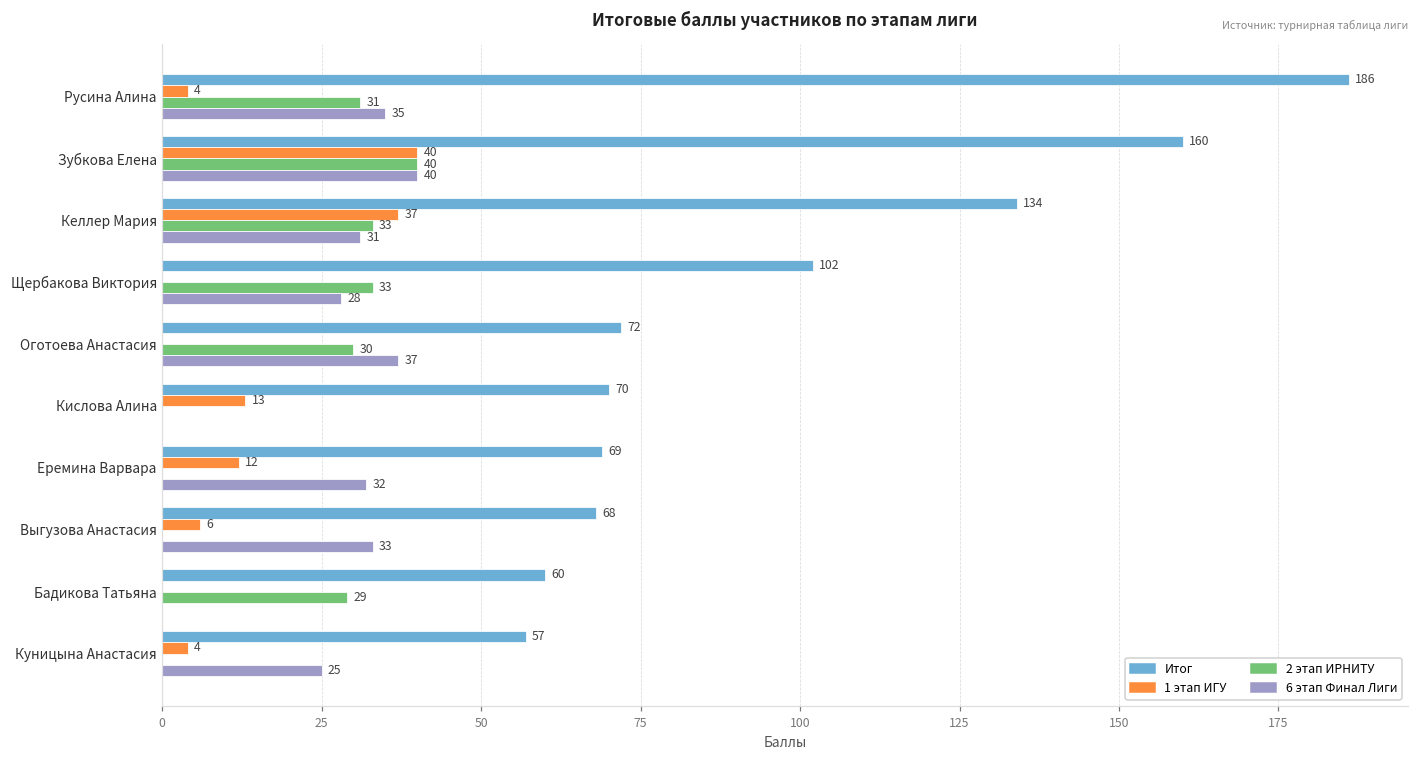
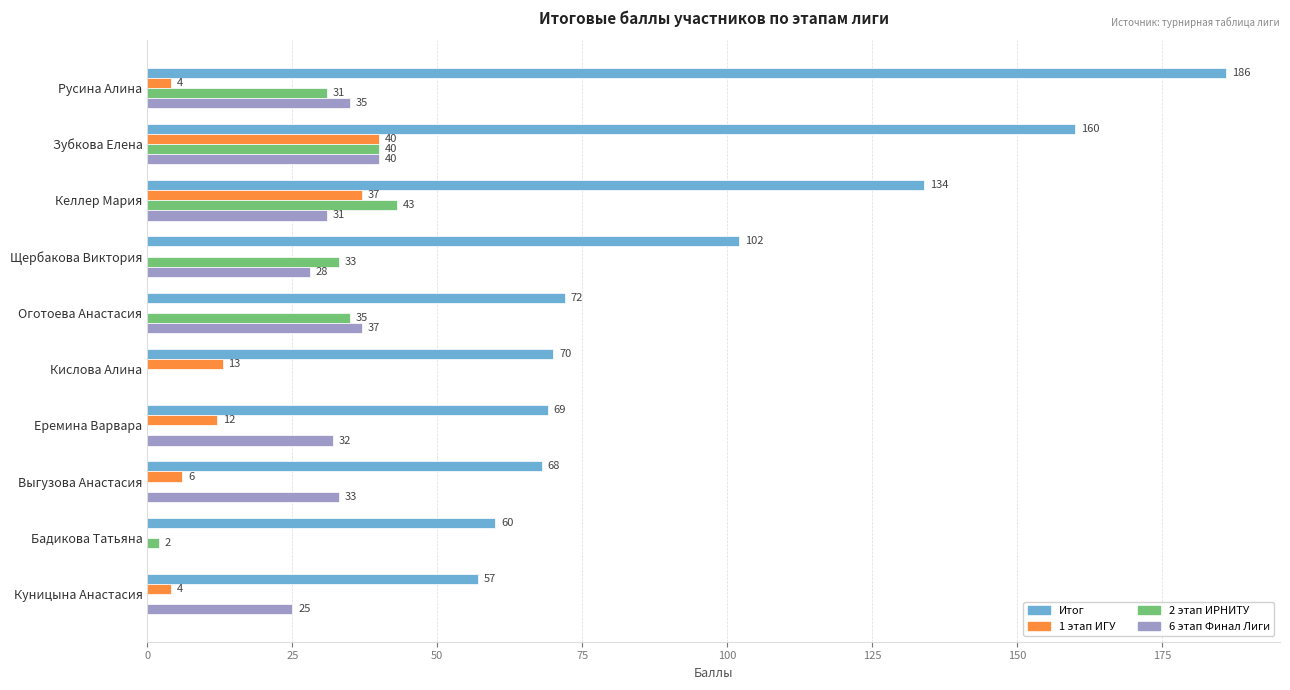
  {
    "1 этап ИГУ": {
      "Русина Алина": 4,
      "Зубкова Елена": 40,
      "Келлер Мария": 37,
      "Кислова Алина": 13,
      "Еремина Варвара": 12,
      "Выгузова Анастасия": 6,
      "Куницына Анастасия": 4
    },
    "2 этап ИРНИТУ": {
      "Русина Алина": 31,
      "Зубкова Елена": 40,
-     "Келлер Мария": 33,
+     "Келлер Мария": 43,
      "Щербакова Виктория": 33,
-     "Оготоева Анастасия": 30,
-     "Бадикова Татьяна": 29
+     "Оготоева Анастасия": 35,
+     "Бадикова Татьяна": 2
    }
  }
